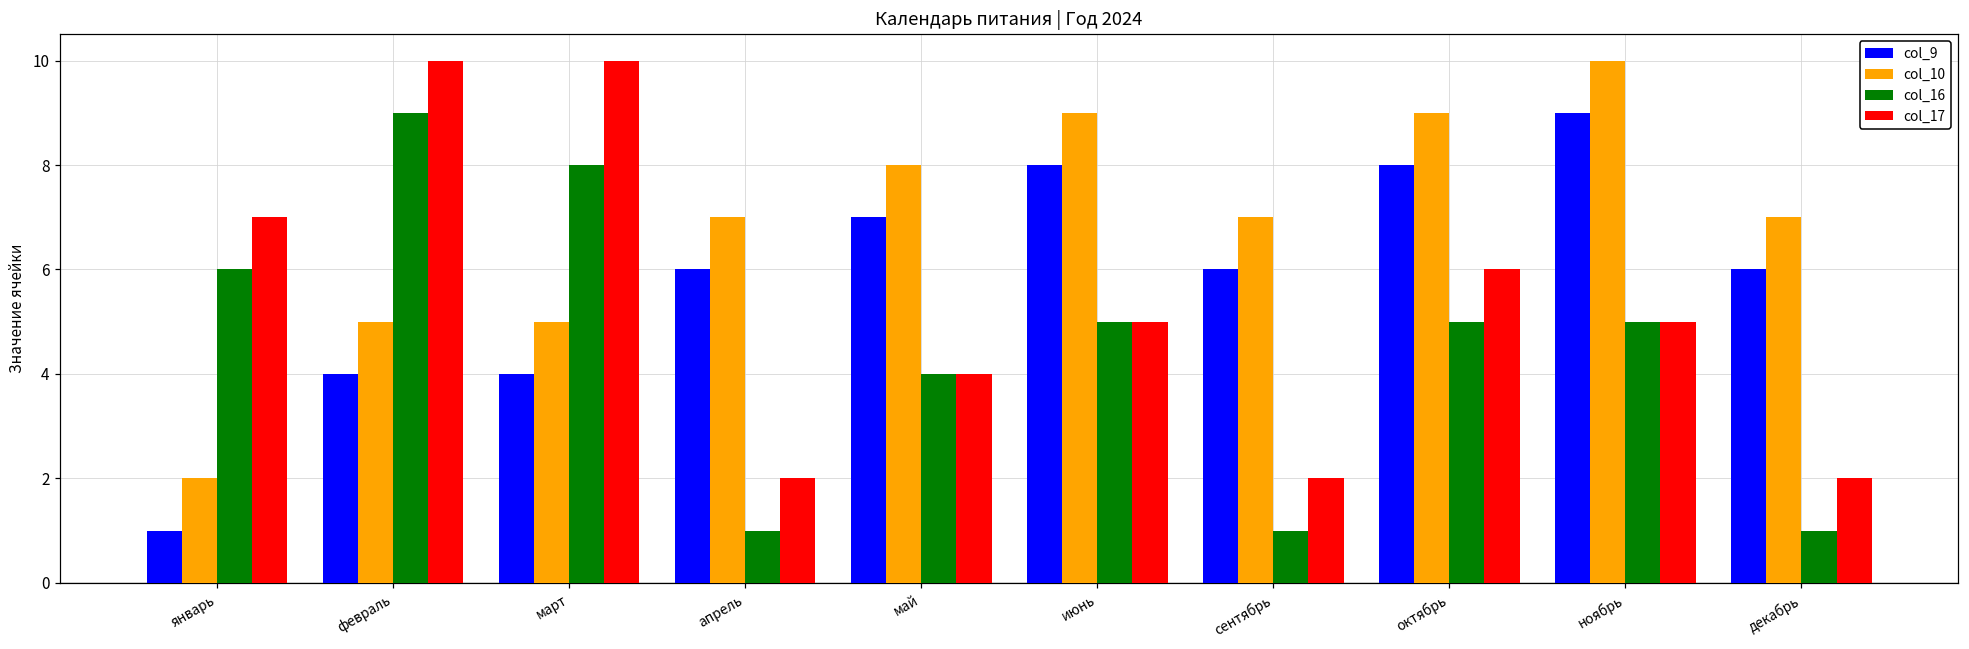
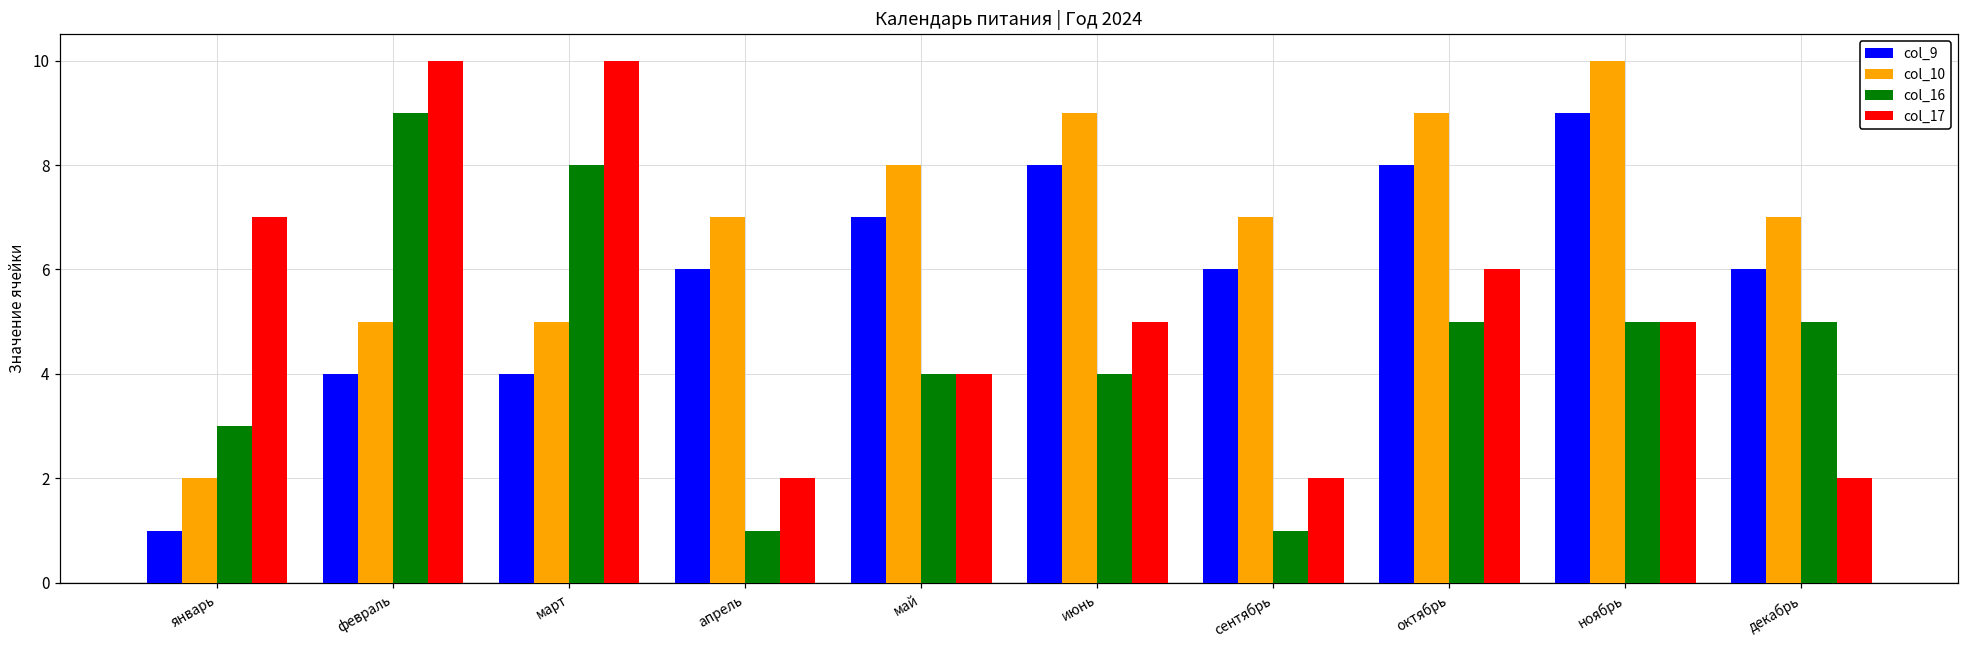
  {
    "col_9": {
      "январь": 1,
      "февраль": 4,
      "март": 4,
      "апрель": 6,
      "май": 7,
      "июнь": 8,
      "сентябрь": 6,
      "октябрь": 8,
      "ноябрь": 9,
      "декабрь": 6
    },
    "col_10": {
      "январь": 2,
      "февраль": 5,
      "март": 5,
      "апрель": 7,
      "май": 8,
      "июнь": 9,
      "сентябрь": 7,
      "октябрь": 9,
      "ноябрь": 10,
      "декабрь": 7
    },
    "col_16": {
-     "январь": 6,
+     "январь": 3,
      "февраль": 9,
      "март": 8,
      "апрель": 1,
      "май": 4,
-     "июнь": 5,
+     "июнь": 4,
      "сентябрь": 1,
      "октябрь": 5,
      "ноябрь": 5,
-     "декабрь": 1
+     "декабрь": 5
    },
    "col_17": {
      "январь": 7,
      "февраль": 10,
      "март": 10,
      "апрель": 2,
      "май": 4,
      "июнь": 5,
      "сентябрь": 2,
      "октябрь": 6,
      "ноябрь": 5,
      "декабрь": 2
    }
  }
